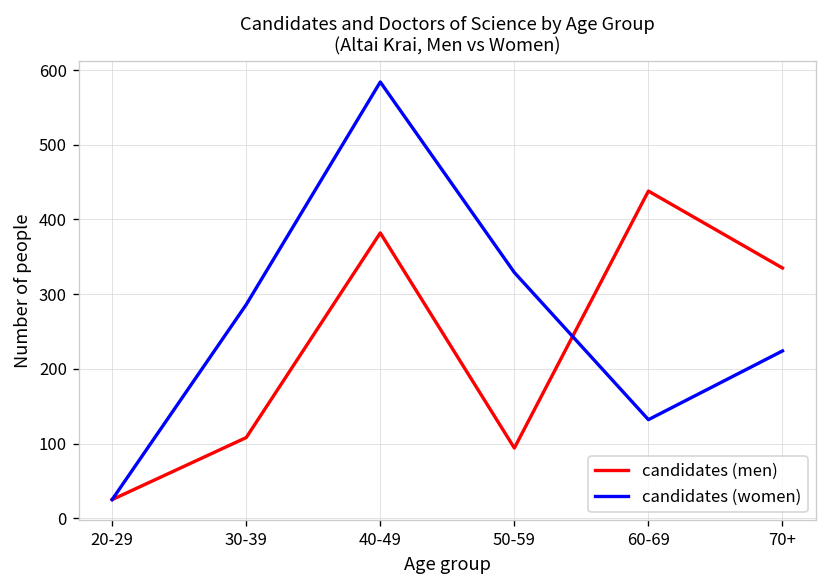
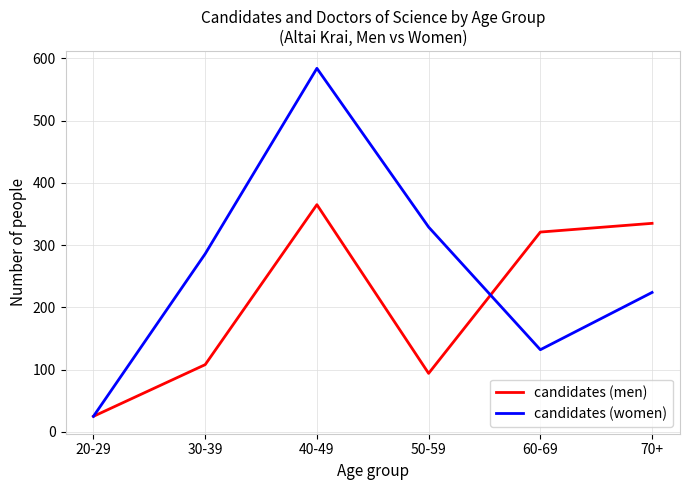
  {
    "candidates (men)": {
      "30-39": 110,
-     "40-49": 380,
+     "40-49": 370,
      "50-59": 90,
-     "60-69": 440,
+     "60-69": 320,
      "70+": 340
    },
    "candidates (women)": {
      "30-39": 290,
      "40-49": 580,
      "50-59": 330,
      "60-69": 130,
      "70+": 220
    }
  }
